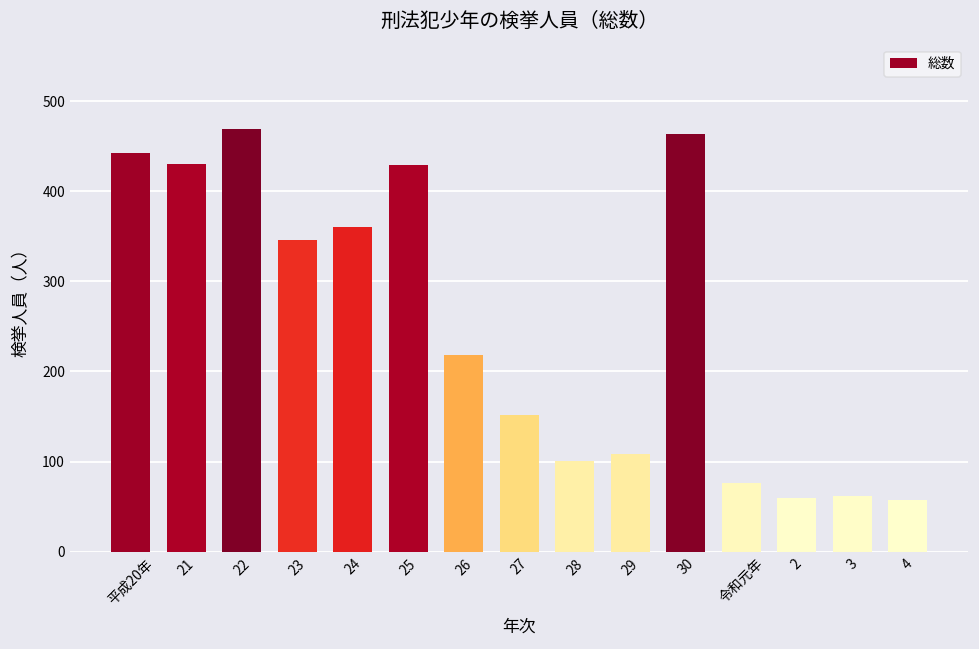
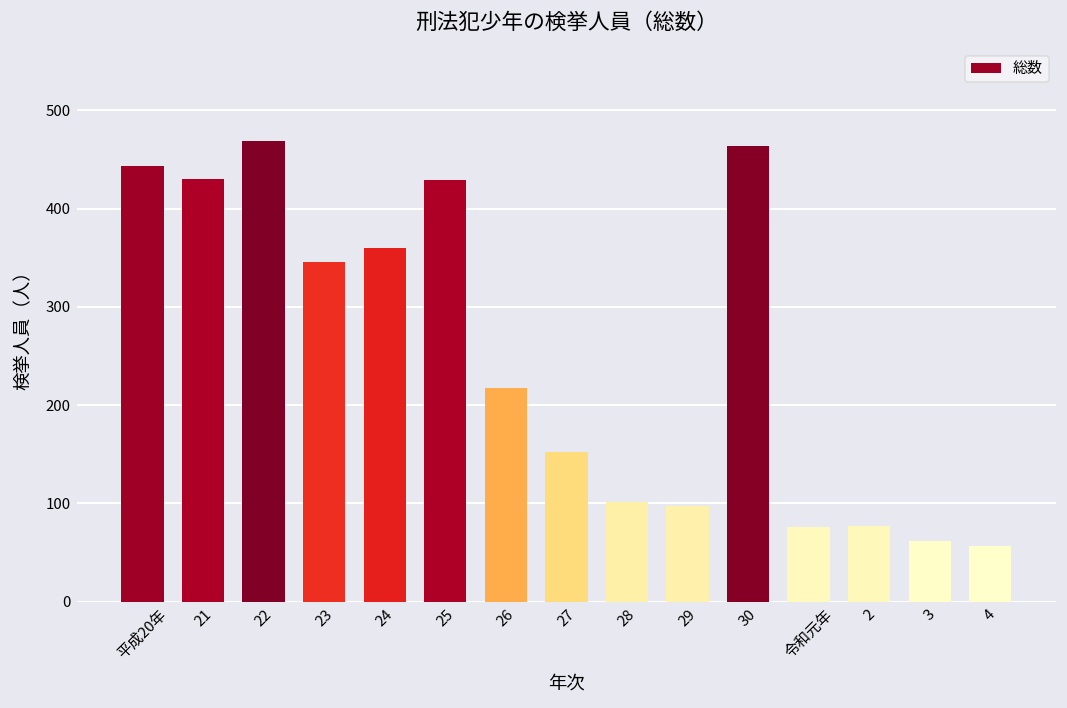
  {
    "平成20年": 440,
    "21": 430,
    "22": 470,
    "23": 350,
    "24": 360,
    "25": 430,
    "26": 220,
    "27": 150,
    "28": 100,
-   "29": 110,
+   "29": 100,
    "30": 460,
    "令和元年": 80,
-   "2": 60,
+   "2": 80,
    "3": 60,
    "4": 60
  }
